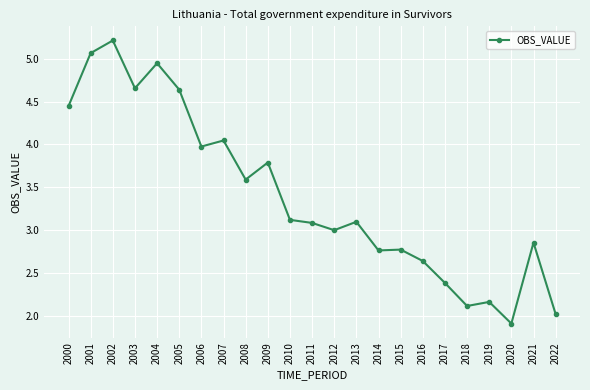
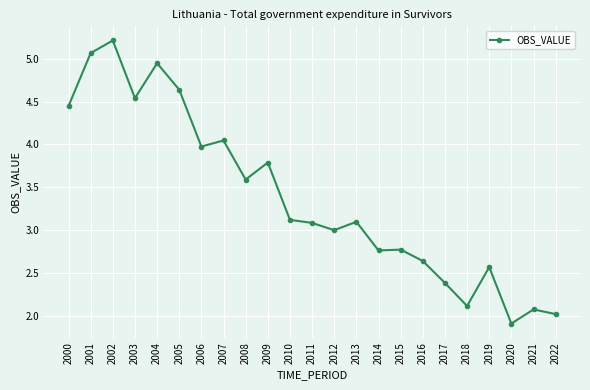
  {
    "2000": 4.4,
    "2001": 5.1,
    "2002": 5.2,
-   "2003": 4.7,
+   "2003": 4.5,
    "2004": 4.9,
    "2005": 4.6,
    "2006": 4.0,
    "2007": 4.0,
    "2008": 3.6,
    "2009": 3.8,
    "2010": 3.1,
    "2011": 3.1,
    "2012": 3.0,
    "2013": 3.1,
    "2014": 2.8,
    "2015": 2.8,
    "2016": 2.6,
    "2017": 2.4,
    "2018": 2.1,
-   "2019": 2.2,
+   "2019": 2.6,
    "2020": 1.9,
-   "2021": 2.9,
+   "2021": 2.1,
    "2022": 2.0
  }
